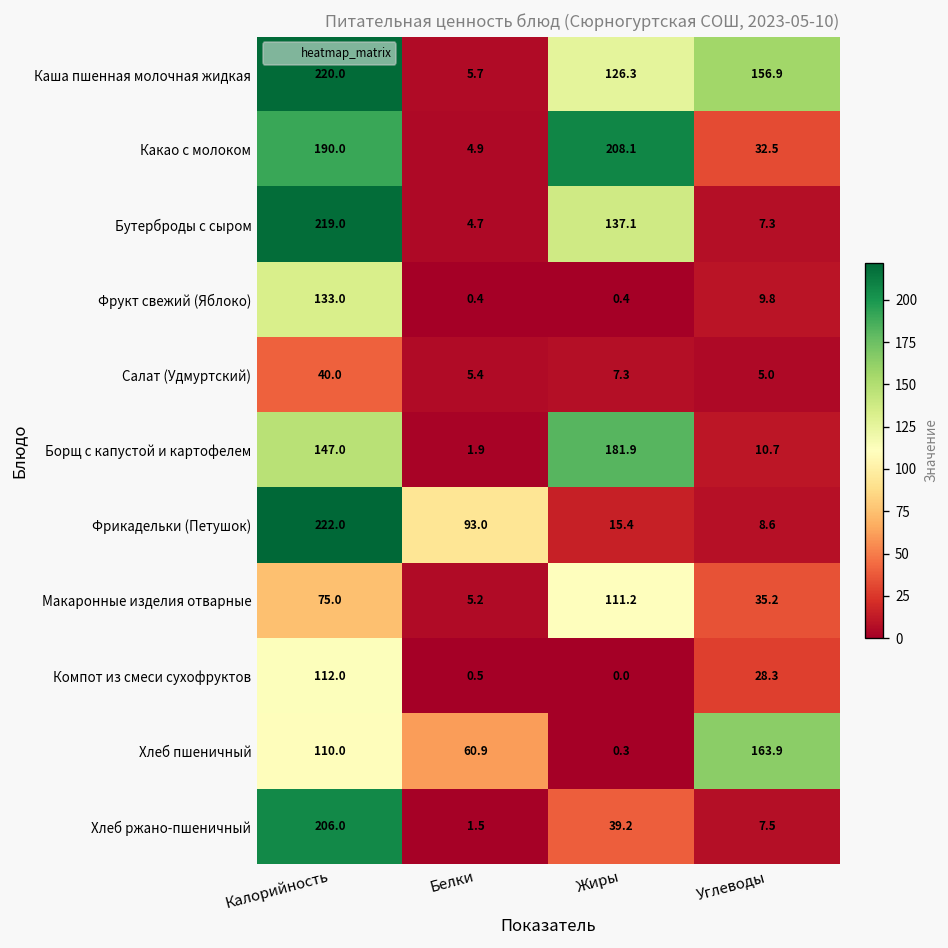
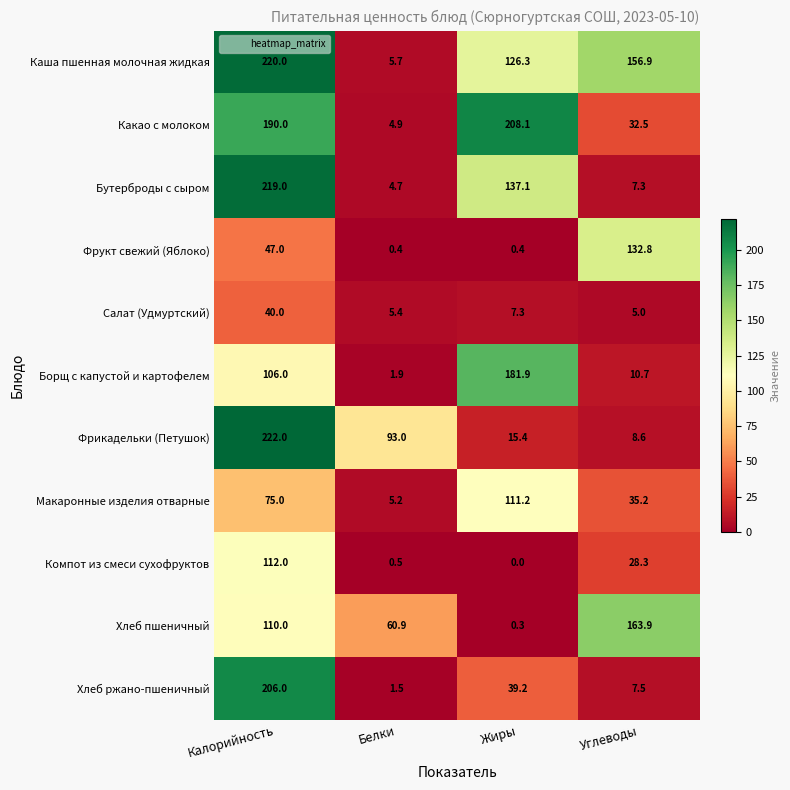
  {
    "Каша пшенная молочная жидкая": {
      "Калорийность": 220.0,
      "Белки": 5.7,
      "Жиры": 126.3,
      "Углеводы": 156.9
    },
    "Какао с молоком": {
      "Калорийность": 190.0,
      "Белки": 4.9,
      "Жиры": 208.1,
      "Углеводы": 32.5
    },
    "Бутерброды с сыром": {
      "Калорийность": 219.0,
      "Белки": 4.7,
      "Жиры": 137.1,
      "Углеводы": 7.3
    },
    "Фрукт свежий (Яблоко)": {
-     "Калорийность": 133.0,
+     "Калорийность": 47.0,
      "Белки": 0.4,
      "Жиры": 0.4,
-     "Углеводы": 9.8
+     "Углеводы": 132.8
    },
    "Салат (Удмуртский)": {
      "Калорийность": 40.0,
      "Белки": 5.4,
      "Жиры": 7.3,
      "Углеводы": 5.0
    },
    "Борщ с капустой и картофелем": {
-     "Калорийность": 147.0,
+     "Калорийность": 106.0,
      "Белки": 1.9,
      "Жиры": 181.9,
      "Углеводы": 10.7
    },
    "Фрикадельки (Петушок)": {
      "Калорийность": 222.0,
      "Белки": 93.0,
      "Жиры": 15.4,
      "Углеводы": 8.6
    },
    "Макаронные изделия отварные": {
      "Калорийность": 75.0,
      "Белки": 5.2,
      "Жиры": 111.2,
      "Углеводы": 35.2
    },
    "Компот из смеси сухофруктов": {
      "Калорийность": 112.0,
      "Белки": 0.5,
      "Жиры": 0.0,
      "Углеводы": 28.3
    },
    "Хлеб пшеничный": {
      "Калорийность": 110.0,
      "Белки": 60.9,
      "Жиры": 0.3,
      "Углеводы": 163.9
    },
    "Хлеб ржано-пшеничный": {
      "Калорийность": 206.0,
      "Белки": 1.5,
      "Жиры": 39.2,
      "Углеводы": 7.5
    }
  }
